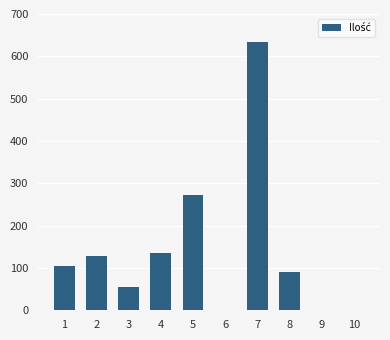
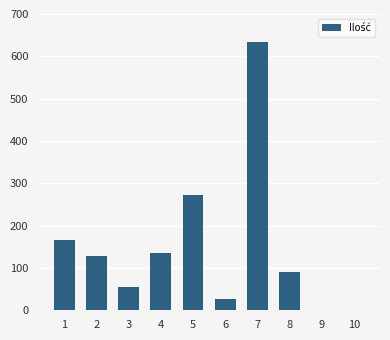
  {
-   "1": 100,
+   "1": 170,
    "2": 130,
    "3": 60,
    "4": 140,
    "5": 270,
-   "6": 0,
+   "6": 30,
    "7": 630,
    "8": 90
  }
